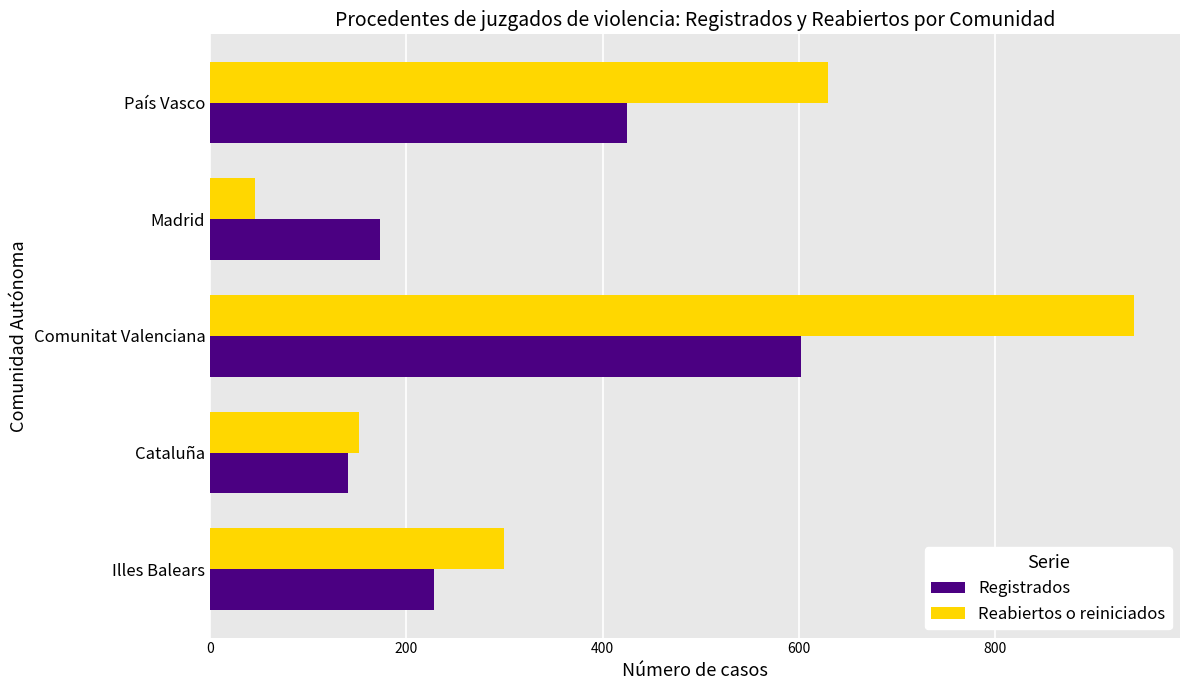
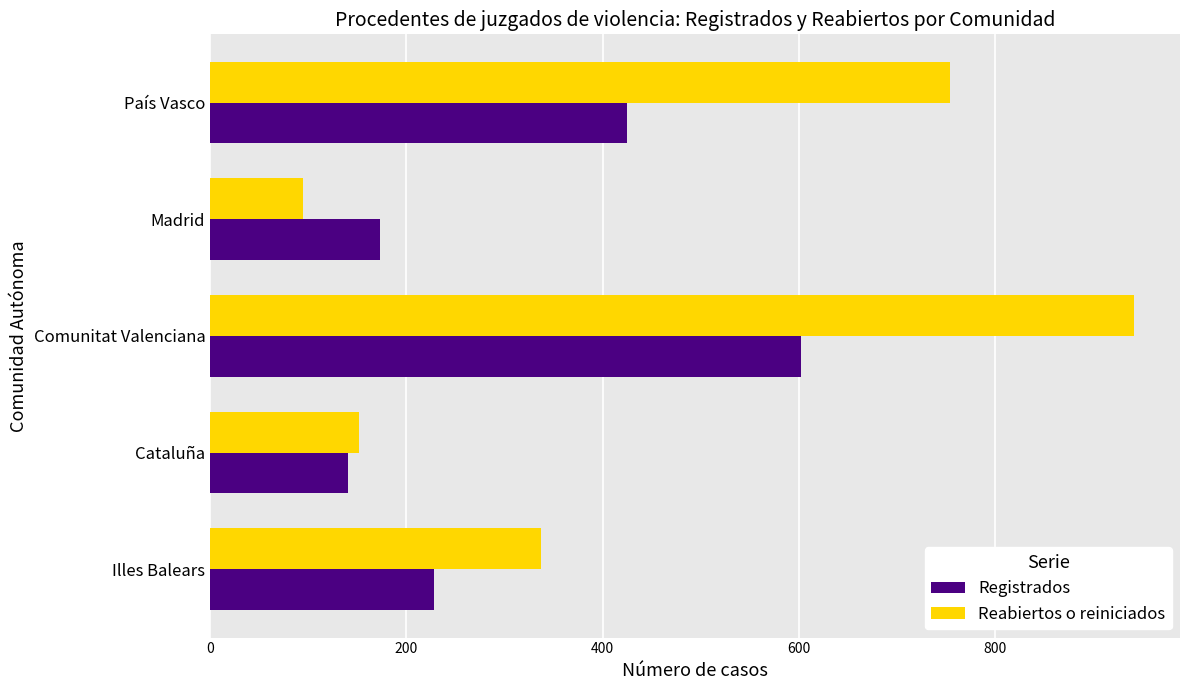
  {
    "Registrados": {
      "País Vasco": 430,
      "Madrid": 170,
      "Comunitat Valenciana": 600,
      "Cataluña": 140,
      "Illes Balears": 230
    },
    "Reabiertos o reiniciados": {
-     "País Vasco": 630,
-     "Madrid": 50,
+     "País Vasco": 750,
+     "Madrid": 100,
      "Comunitat Valenciana": 940,
      "Cataluña": 150,
-     "Illes Balears": 300
+     "Illes Balears": 340
    }
  }
